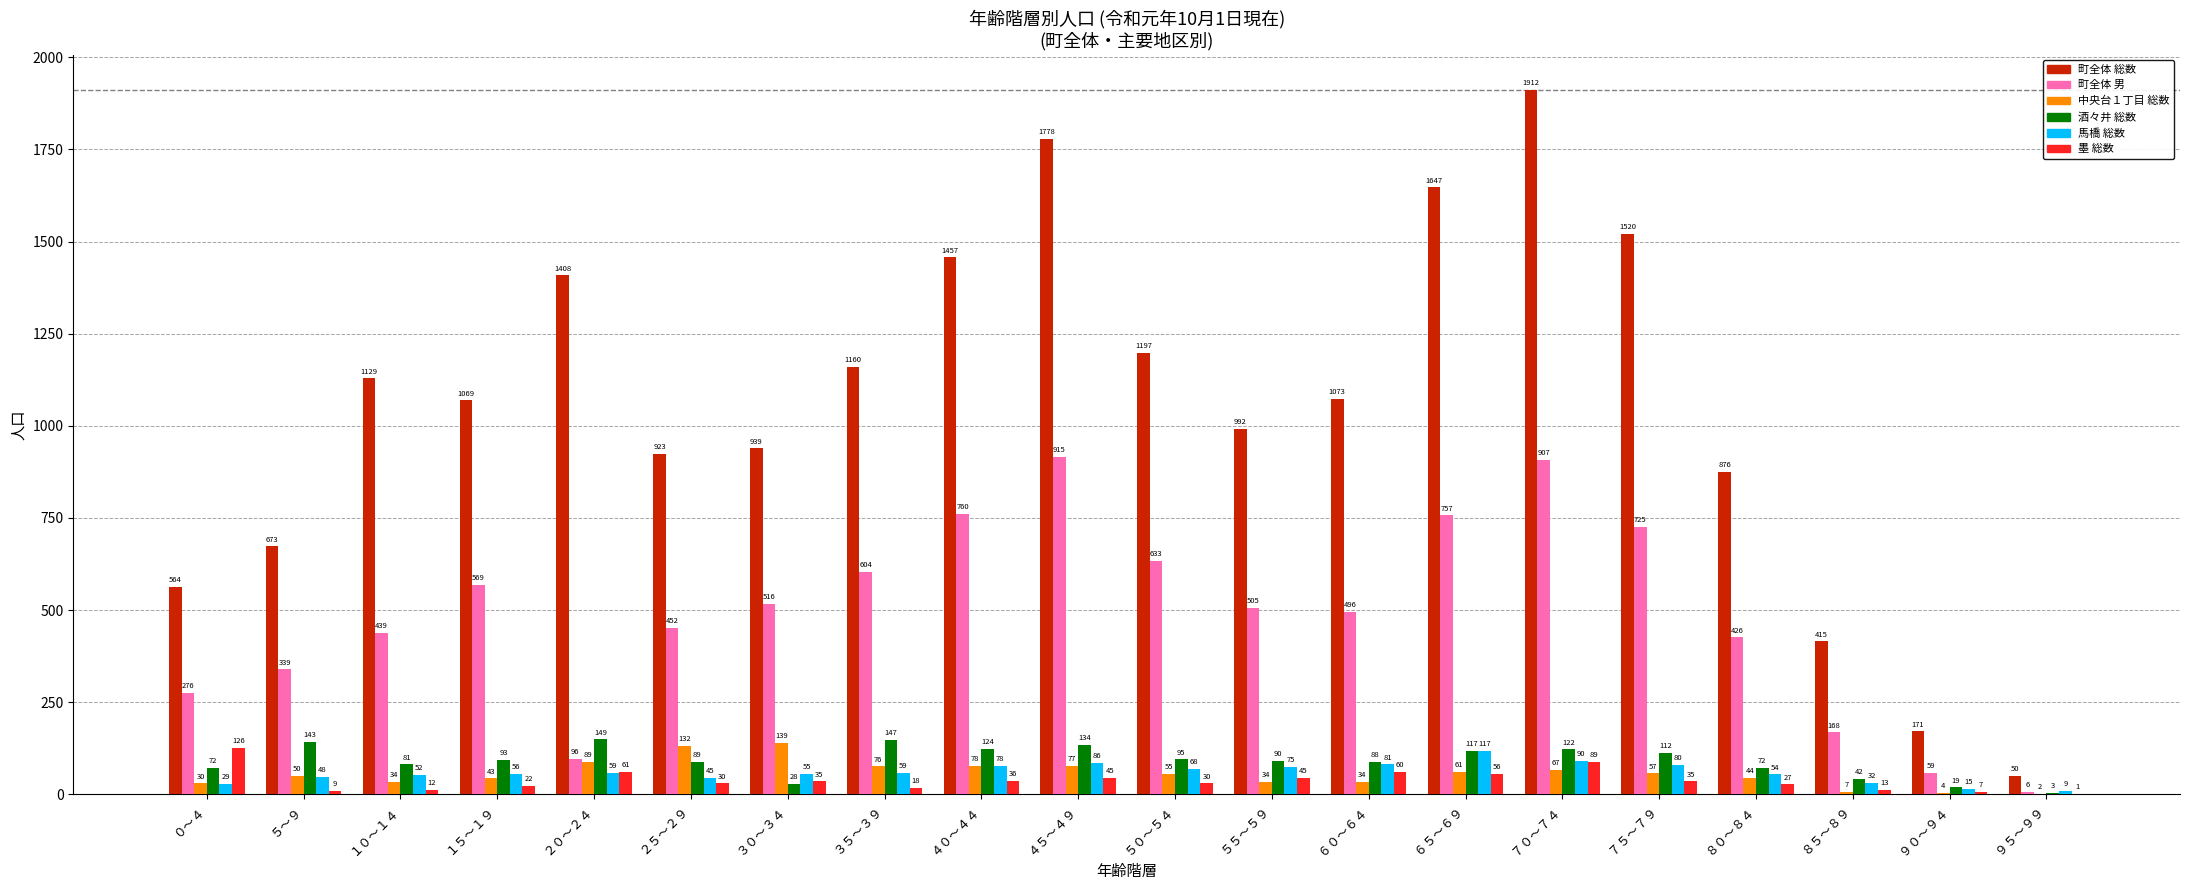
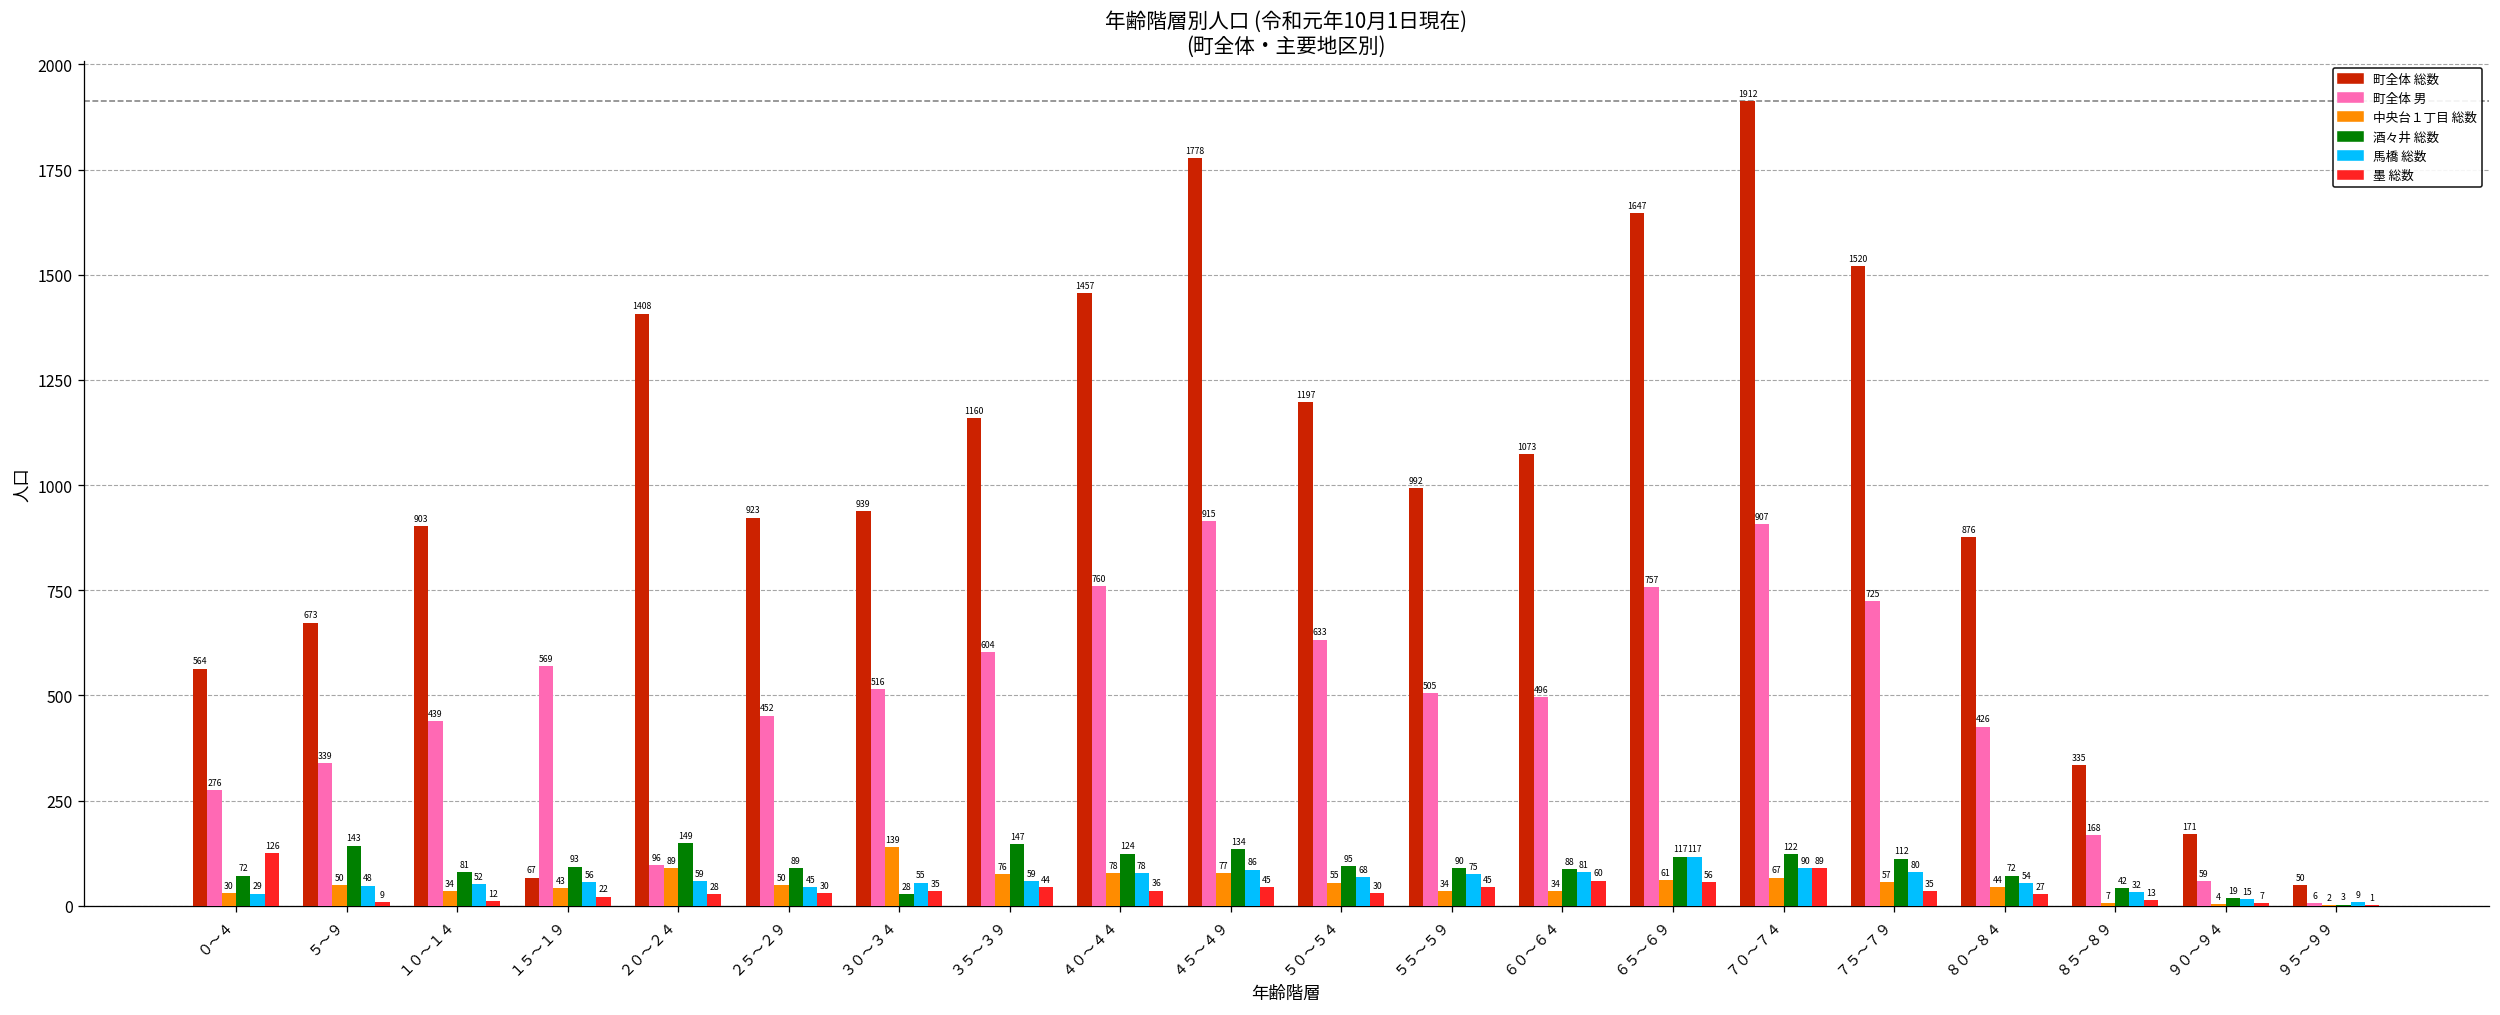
  {
    "町全体 総数": {
      "０～４": 564,
      "５～９": 673,
-     "１０～１４": 1129,
-     "１５～１９": 1069,
+     "１０～１４": 903,
+     "１５～１９": 67,
      "２０～２４": 1408,
      "２５～２９": 923,
      "３０～３４": 939,
      "３５～３９": 1160,
      "４０～４４": 1457,
      "４５～４９": 1778,
      "５０～５４": 1197,
      "５５～５９": 992,
      "６０～６４": 1073,
      "６５～６９": 1647,
      "７０～７４": 1912,
      "７５～７９": 1520,
      "８０～８４": 876,
-     "８５～８９": 415,
+     "８５～８９": 335,
      "９０～９４": 171,
      "９５～９９": 50
    },
    "町全体 男": {
      "０～４": 276,
      "５～９": 339,
      "１０～１４": 439,
      "１５～１９": 569,
      "２０～２４": 96,
      "２５～２９": 452,
      "３０～３４": 516,
      "３５～３９": 604,
      "４０～４４": 760,
      "４５～４９": 915,
      "５０～５４": 633,
      "５５～５９": 505,
      "６０～６４": 496,
      "６５～６９": 757,
      "７０～７４": 907,
      "７５～７９": 725,
      "８０～８４": 426,
      "８５～８９": 168,
      "９０～９４": 59,
      "９５～９９": 6
    },
    "中央台１丁目 総数": {
      "０～４": 30,
      "５～９": 50,
      "１０～１４": 34,
      "１５～１９": 43,
      "２０～２４": 89,
-     "２５～２９": 132,
+     "２５～２９": 50,
      "３０～３４": 139,
      "３５～３９": 76,
      "４０～４４": 78,
      "４５～４９": 77,
      "５０～５４": 55,
      "５５～５９": 34,
      "６０～６４": 34,
      "６５～６９": 61,
      "７０～７４": 67,
      "７５～７９": 57,
      "８０～８４": 44,
      "８５～８９": 7,
      "９０～９４": 4,
      "９５～９９": 2
    },
    "酒々井 総数": {
      "０～４": 72,
      "５～９": 143,
      "１０～１４": 81,
      "１５～１９": 93,
      "２０～２４": 149,
      "２５～２９": 89,
      "３０～３４": 28,
      "３５～３９": 147,
      "４０～４４": 124,
      "４５～４９": 134,
      "５０～５４": 95,
      "５５～５９": 90,
      "６０～６４": 88,
      "６５～６９": 117,
      "７０～７４": 122,
      "７５～７９": 112,
      "８０～８４": 72,
      "８５～８９": 42,
      "９０～９４": 19,
      "９５～９９": 3
    },
    "馬橋 総数": {
      "０～４": 29,
      "５～９": 48,
      "１０～１４": 52,
      "１５～１９": 56,
      "２０～２４": 59,
      "２５～２９": 45,
      "３０～３４": 55,
      "３５～３９": 59,
      "４０～４４": 78,
      "４５～４９": 86,
      "５０～５４": 68,
      "５５～５９": 75,
      "６０～６４": 81,
      "６５～６９": 117,
      "７０～７４": 90,
      "７５～７９": 80,
      "８０～８４": 54,
      "８５～８９": 32,
      "９０～９４": 15,
      "９５～９９": 9
    },
    "墨 総数": {
      "０～４": 126,
      "５～９": 9,
      "１０～１４": 12,
      "１５～１９": 22,
-     "２０～２４": 61,
+     "２０～２４": 28,
      "２５～２９": 30,
      "３０～３４": 35,
-     "３５～３９": 18,
+     "３５～３９": 44,
      "４０～４４": 36,
      "４５～４９": 45,
      "５０～５４": 30,
      "５５～５９": 45,
      "６０～６４": 60,
      "６５～６９": 56,
      "７０～７４": 89,
      "７５～７９": 35,
      "８０～８４": 27,
      "８５～８９": 13,
      "９０～９４": 7,
      "９５～９９": 1
    }
  }
